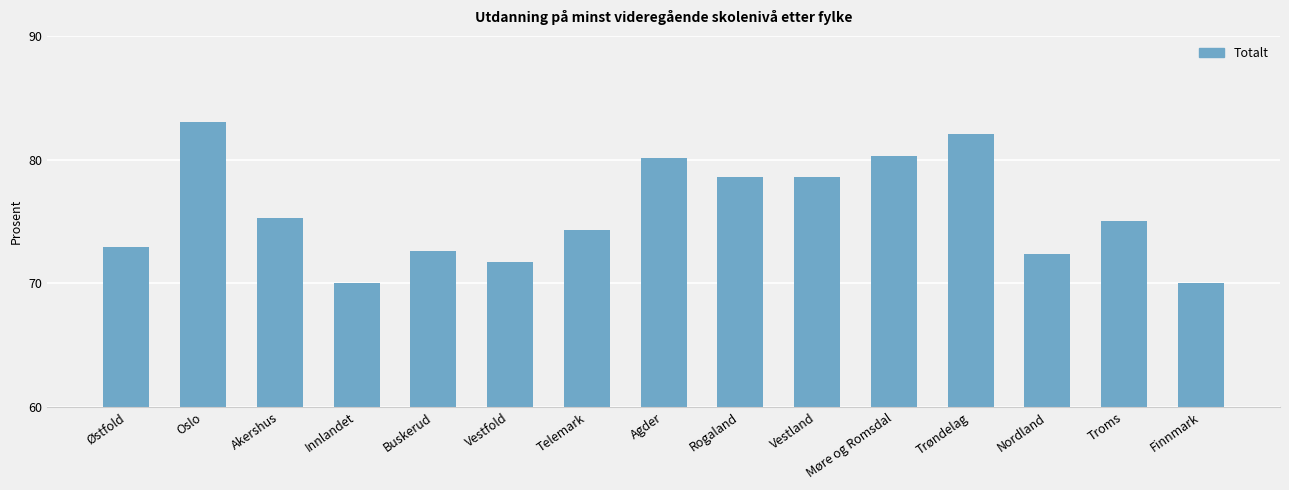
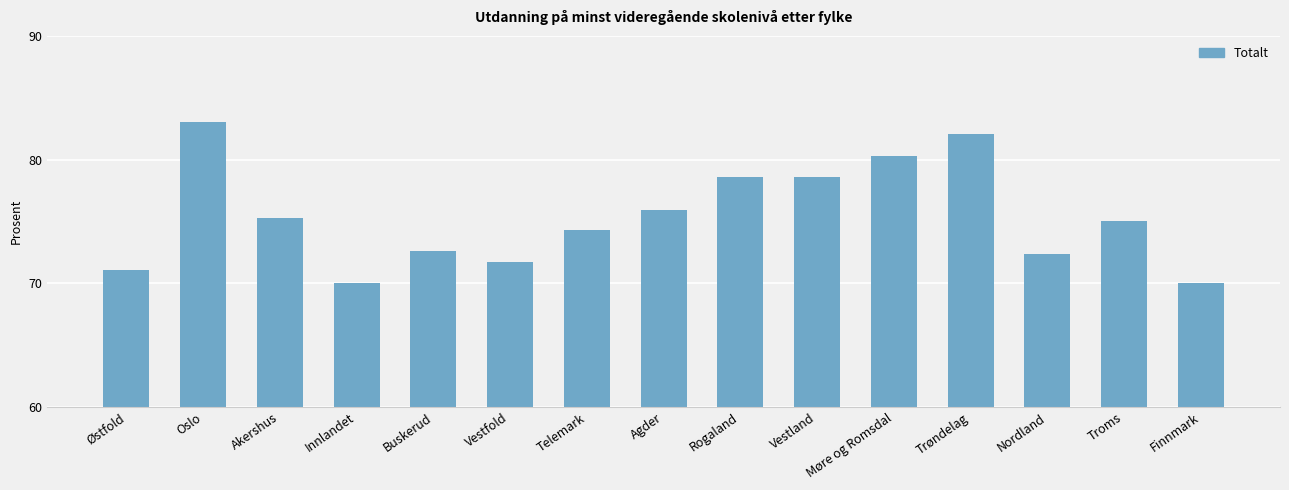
  {
-   "Østfold": 72.9,
+   "Østfold": 71.1,
    "Oslo": 83.0,
    "Akershus": 75.3,
    "Innlandet": 70.0,
    "Buskerud": 72.6,
    "Vestfold": 71.7,
    "Telemark": 74.3,
-   "Agder": 80.1,
+   "Agder": 75.9,
    "Rogaland": 78.6,
    "Vestland": 78.6,
    "Møre og Romsdal": 80.3,
    "Trøndelag": 82.1,
    "Nordland": 72.4,
    "Troms": 75.0,
    "Finnmark": 70.0
  }
